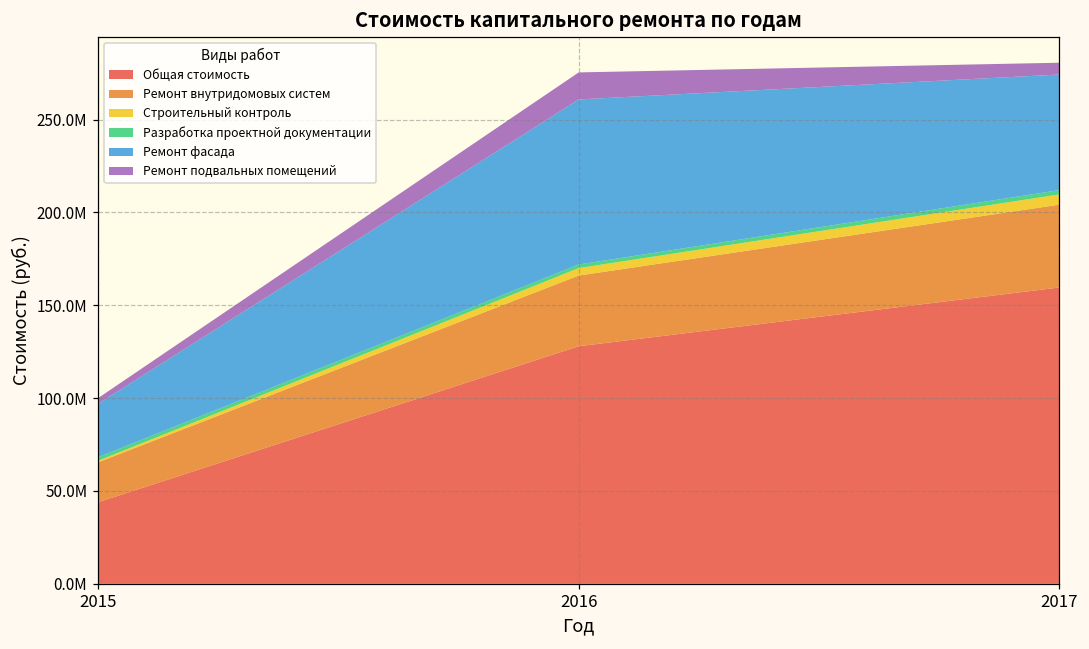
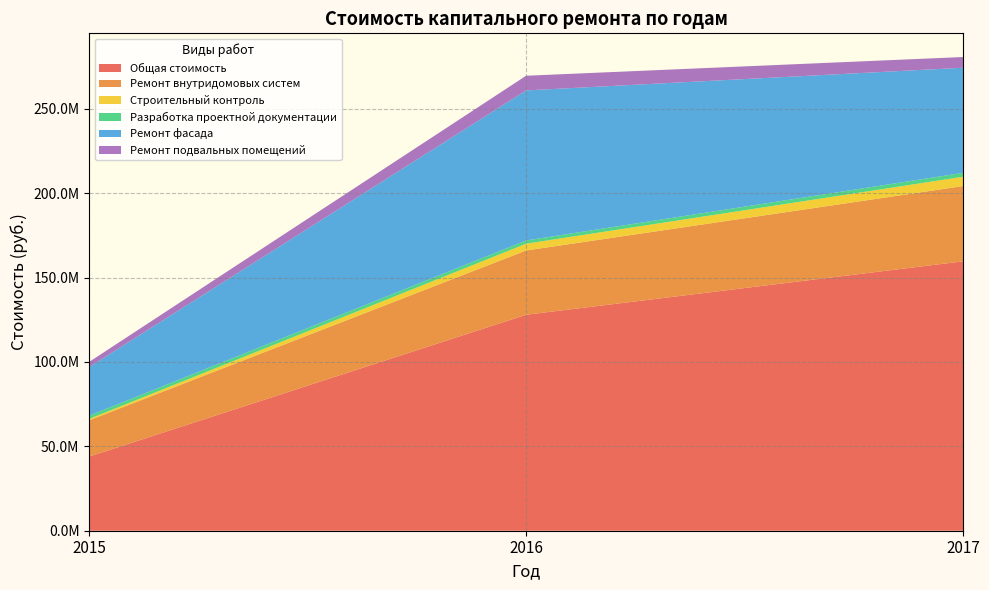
  {
    "Строительный контроль": {
      "2016": 4000000,
      "2017": 6000000
    },
    "Разработка проектной документации": {
      "2015": 2000000,
      "2016": 2000000,
      "2017": 2000000
    },
    "Ремонт фасада": {
      "2015": 29000000,
      "2016": 89000000,
      "2017": 62000000
    },
    "Ремонт подвальных помещений": {
      "2015": 3000000,
-     "2016": 15000000,
+     "2016": 9000000,
      "2017": 6000000
    }
  }
